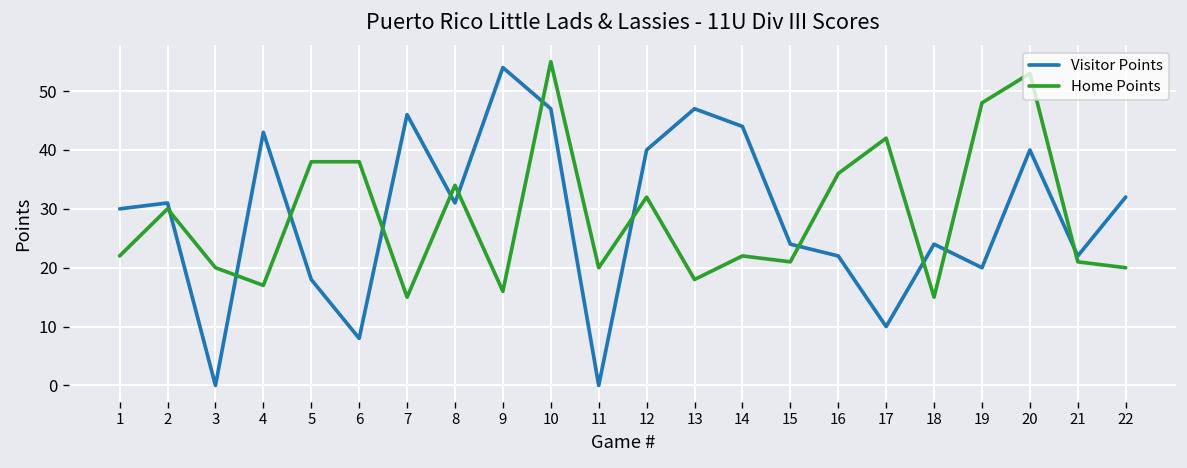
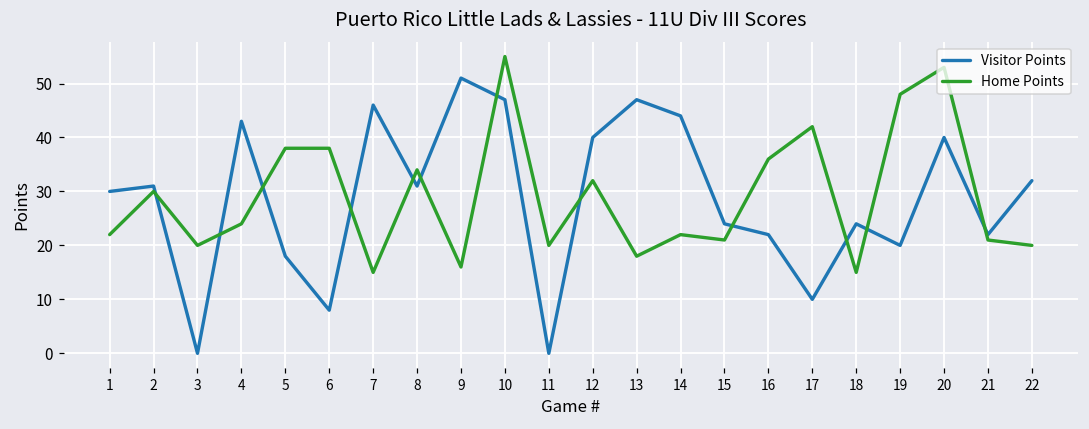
  {
    "Visitor Points": {
      "1": 30,
      "2": 31,
      "3": 0,
      "4": 43,
      "5": 18,
      "6": 8,
      "7": 46,
      "8": 31,
-     "9": 54,
+     "9": 51,
      "10": 47,
      "11": 0,
      "12": 40,
      "13": 47,
      "14": 44,
      "15": 24,
      "16": 22,
      "17": 10,
      "18": 24,
      "19": 20,
      "20": 40,
      "21": 22,
      "22": 32
    },
    "Home Points": {
      "1": 22,
      "2": 30,
      "3": 20,
-     "4": 17,
+     "4": 24,
      "5": 38,
      "6": 38,
      "7": 15,
      "8": 34,
      "9": 16,
      "10": 55,
      "11": 20,
      "12": 32,
      "13": 18,
      "14": 22,
      "15": 21,
      "16": 36,
      "17": 42,
      "18": 15,
      "19": 48,
      "21": 21,
      "22": 20
    }
  }
